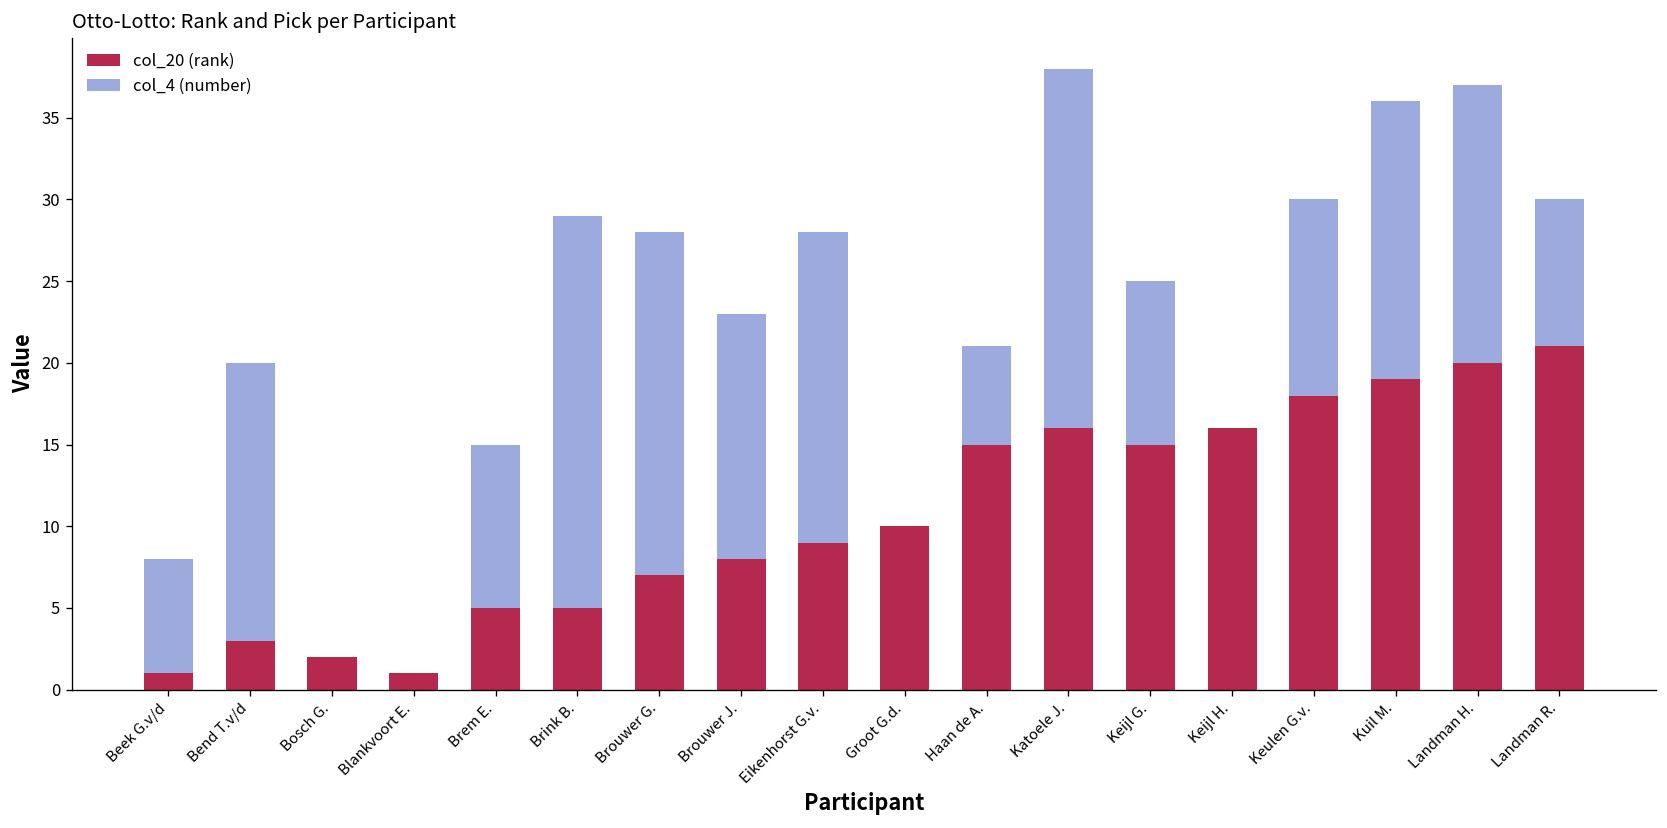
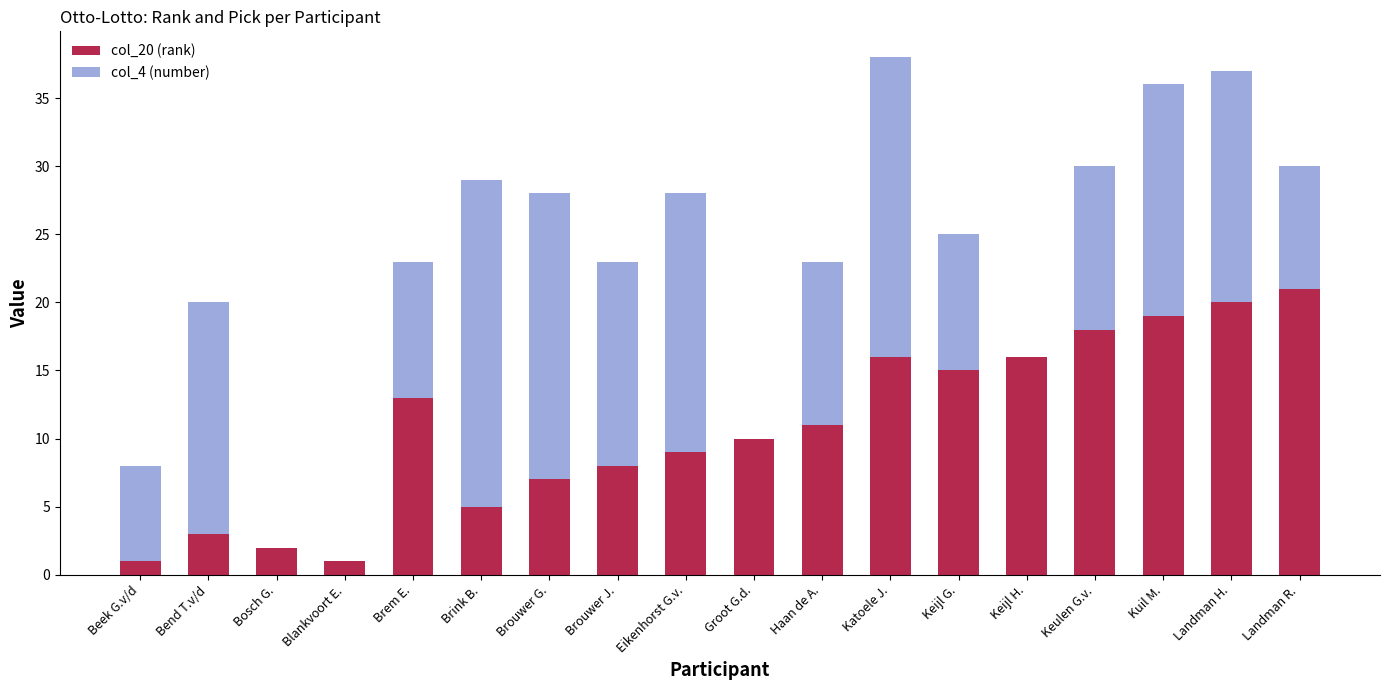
  {
    "col_20 (rank)": {
      "Beek G.v/d": 1,
      "Bend T.v/d": 3,
      "Bosch G.": 2,
      "Blankvoort E.": 1,
-     "Brem E.": 5,
+     "Brem E.": 13,
      "Brink B.": 5,
      "Brouwer G.": 7,
      "Brouwer J.": 8,
      "Eikenhorst G.v.": 9,
      "Groot G.d.": 10,
-     "Haan de A.": 15,
+     "Haan de A.": 11,
      "Katoele J.": 16,
      "Keijl G.": 15,
      "Keijl H.": 16,
      "Keulen G.v.": 18,
      "Kuil M.": 19,
      "Landman H.": 20,
      "Landman R.": 21
    },
    "col_4 (number)": {
      "Beek G.v/d": 7,
      "Bend T.v/d": 17,
      "Bosch G.": 0,
      "Blankvoort E.": 0,
      "Brem E.": 10,
      "Brink B.": 24,
      "Brouwer G.": 21,
      "Brouwer J.": 15,
      "Eikenhorst G.v.": 19,
      "Groot G.d.": 0,
-     "Haan de A.": 6,
+     "Haan de A.": 12,
      "Katoele J.": 22,
      "Keijl G.": 10,
      "Keijl H.": 0,
      "Keulen G.v.": 12,
      "Kuil M.": 17,
      "Landman H.": 17,
      "Landman R.": 9
    }
  }
